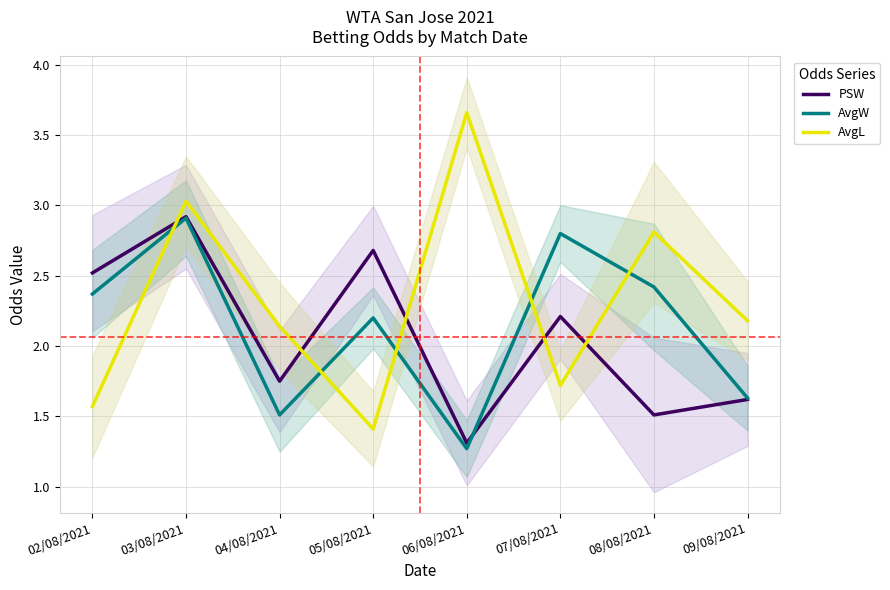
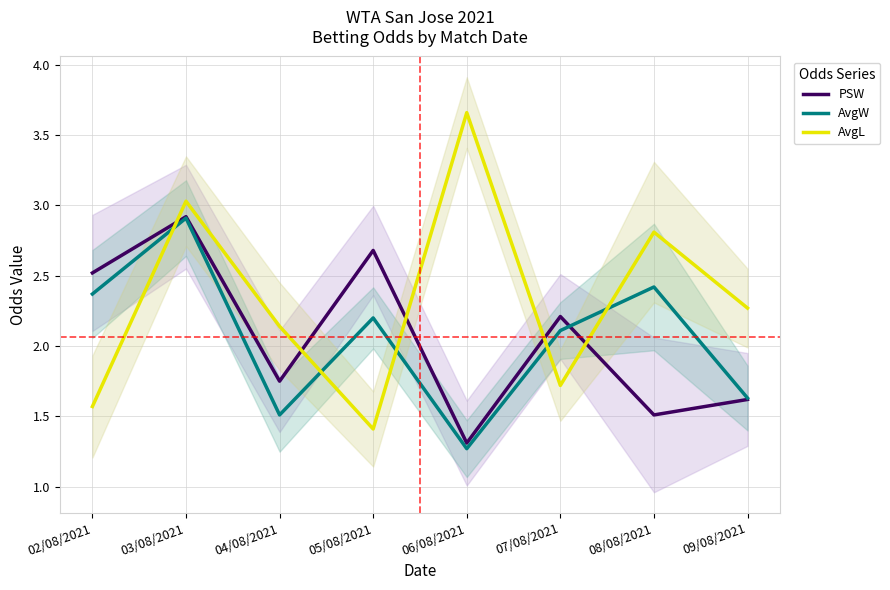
  {
    "PSW": {
      "02/08/2021": 2.52,
      "04/08/2021": 1.75,
      "05/08/2021": 2.68,
      "06/08/2021": 1.31,
      "07/08/2021": 2.21,
      "08/08/2021": 1.51
    },
    "AvgW": {
      "02/08/2021": 2.37,
      "04/08/2021": 1.51,
      "05/08/2021": 2.20,
      "06/08/2021": 1.27,
-     "07/08/2021": 2.80,
+     "07/08/2021": 2.11,
      "08/08/2021": 2.42
    },
    "AvgL": {
      "02/08/2021": 1.57,
      "03/08/2021": 3.03,
      "04/08/2021": 2.14,
      "05/08/2021": 1.41,
      "06/08/2021": 3.66,
      "07/08/2021": 1.72,
      "08/08/2021": 2.81,
-     "09/08/2021": 2.18
+     "09/08/2021": 2.27
    }
  }
